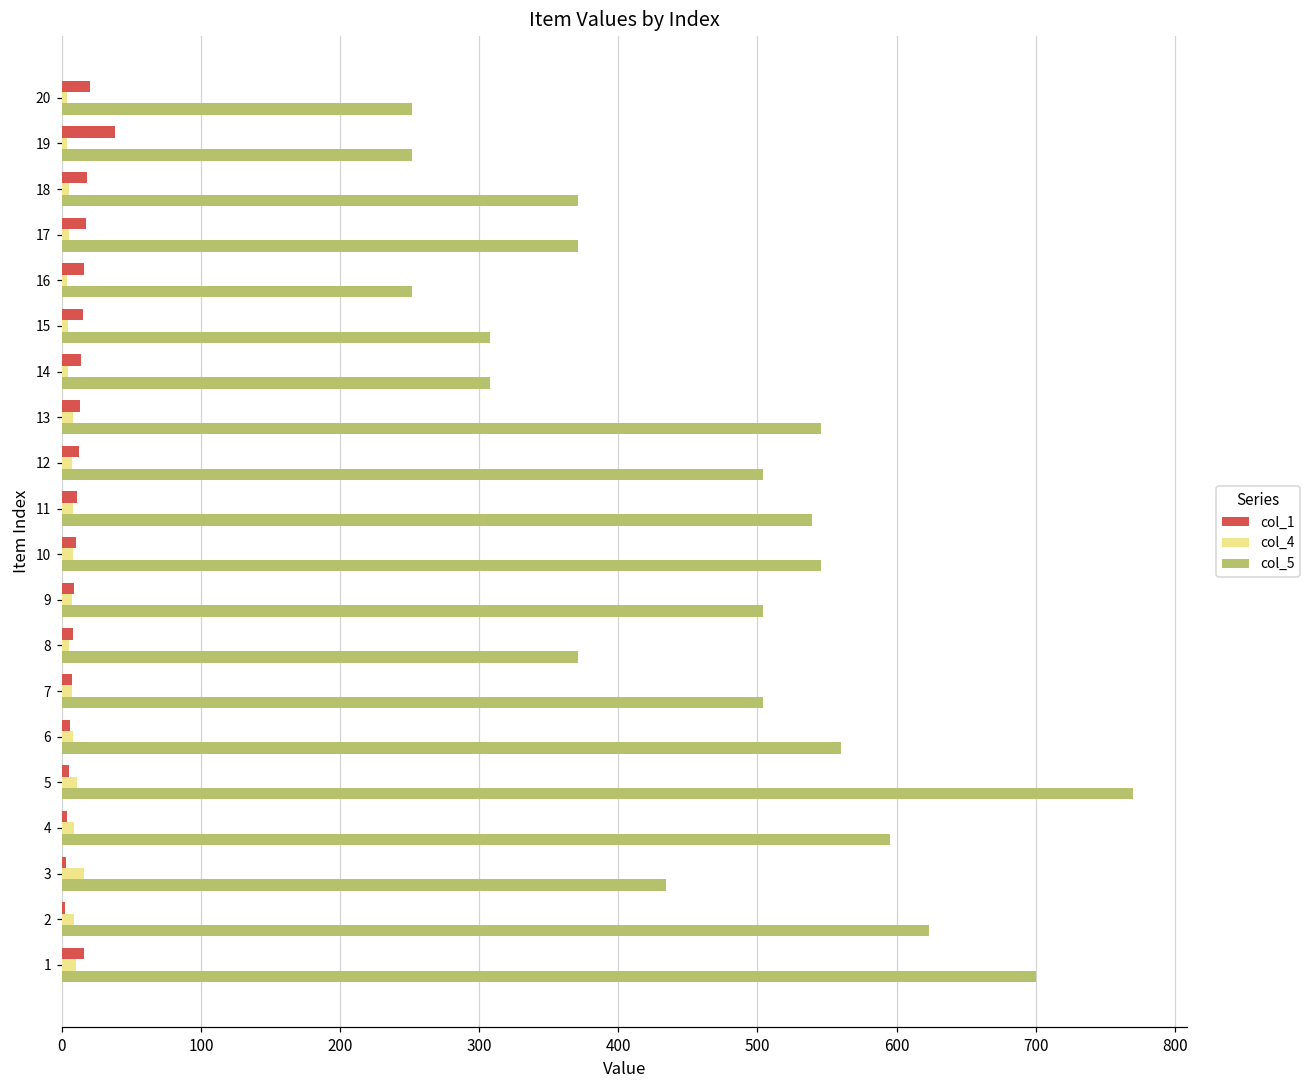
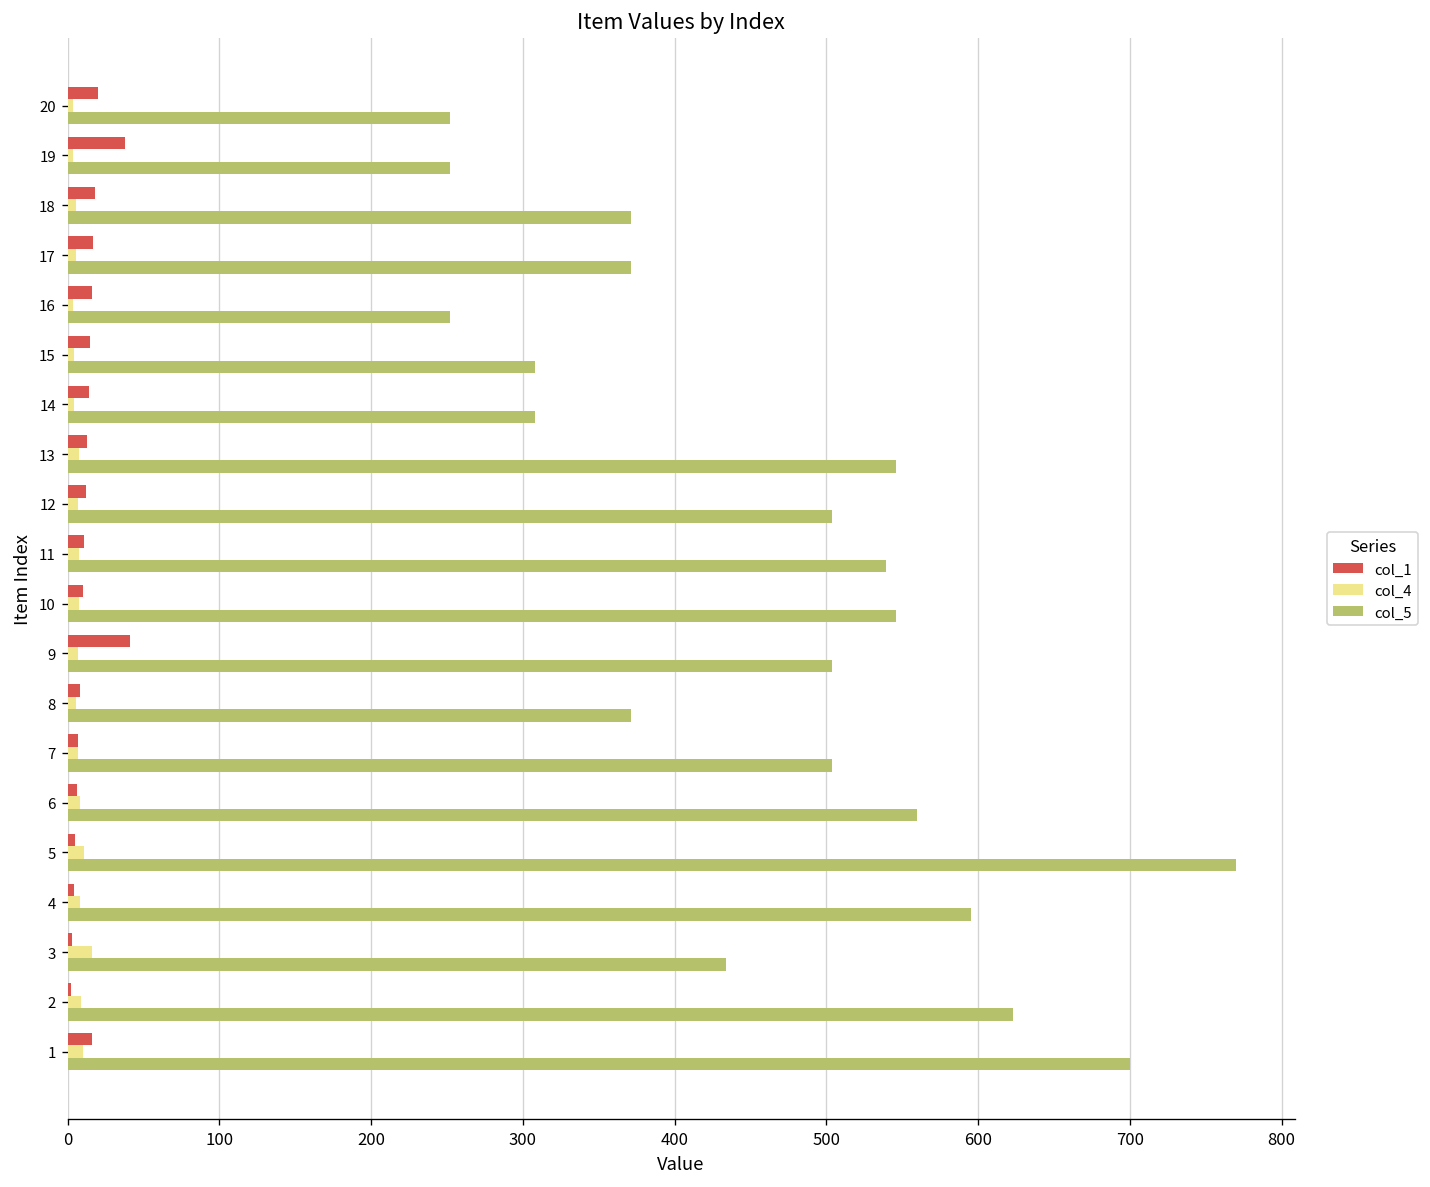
  {
    "col_1": {
      "20": 20,
      "19": 38,
      "18": 18,
      "17": 17,
      "16": 16,
      "15": 15,
      "14": 14,
      "13": 13,
      "12": 12,
      "11": 11,
      "10": 10,
-     "9": 9,
+     "9": 41,
      "8": 8,
      "7": 7,
      "6": 6,
      "5": 5,
      "4": 4,
      "3": 3,
      "2": 2,
      "1": 16
    },
    "col_4": {
      "20": 4,
      "19": 4,
      "18": 5,
      "17": 5,
      "16": 4,
      "15": 4,
      "14": 4,
      "13": 8,
      "12": 7,
      "11": 8,
      "10": 8,
      "9": 7,
      "8": 5,
      "7": 7,
      "6": 8,
      "5": 11,
      "4": 9,
      "3": 16,
      "2": 9,
      "1": 10
    },
    "col_5": {
      "20": 252,
      "19": 252,
      "18": 371,
      "17": 371,
      "16": 252,
      "15": 308,
      "14": 308,
      "13": 546,
      "12": 504,
      "11": 539,
      "10": 546,
      "9": 504,
      "8": 371,
      "7": 504,
      "6": 560,
      "5": 770,
      "4": 595,
      "3": 434,
      "2": 623,
      "1": 700
    }
  }
